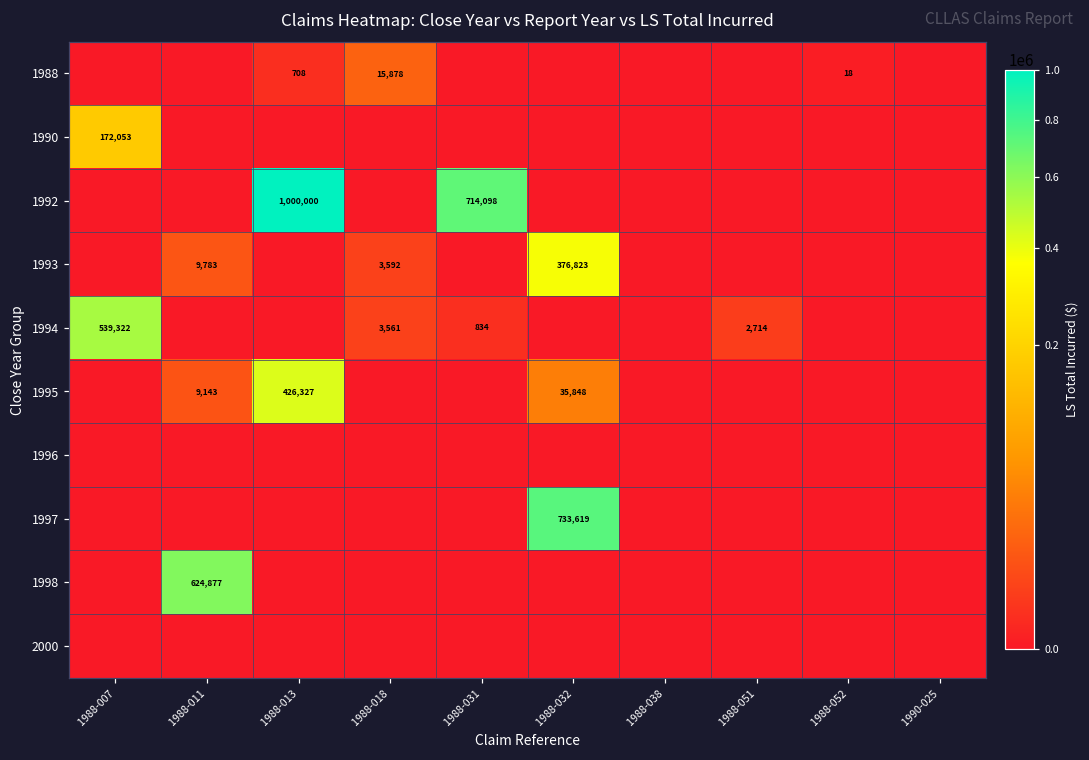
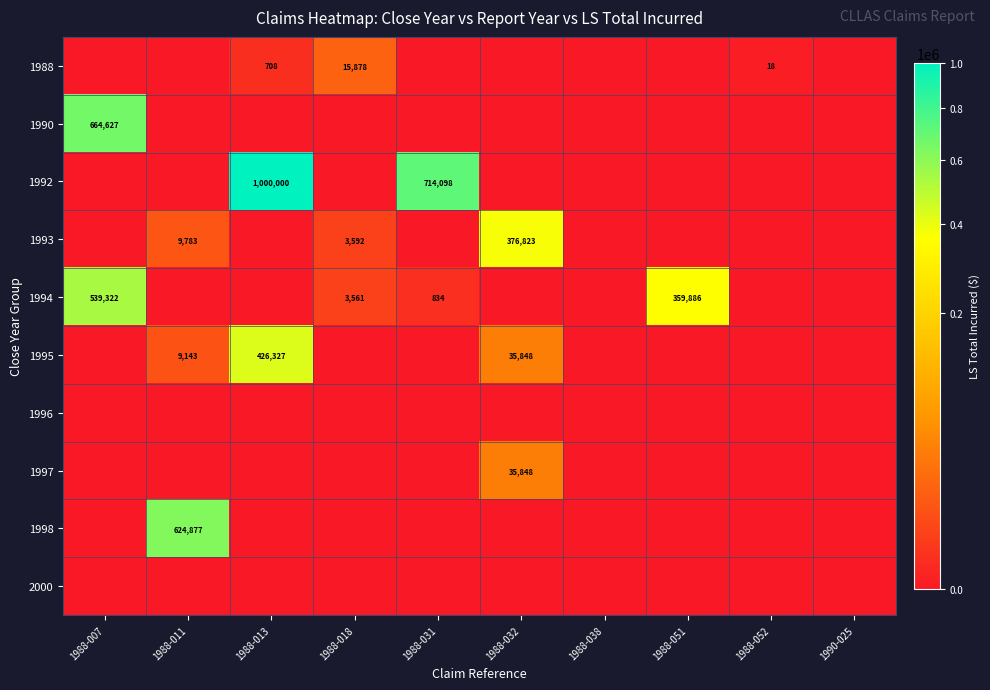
  {
    "1988": {
      "1988-013": "708",
      "1988-018": "15,878",
      "1988-052": "18"
    },
    "1990": {
-     "1988-007": "172,053"
+     "1988-007": "664,627"
    },
    "1992": {
      "1988-013": "1,000,000",
      "1988-031": "714,098"
    },
    "1993": {
      "1988-011": "9,783",
      "1988-018": "3,592",
      "1988-032": "376,823"
    },
    "1994": {
      "1988-007": "539,322",
      "1988-018": "3,561",
      "1988-031": "834",
-     "1988-051": "2,714"
+     "1988-051": "359,886"
    },
    "1995": {
      "1988-011": "9,143",
      "1988-013": "426,327",
      "1988-032": "35,848"
    },
    "1997": {
-     "1988-032": "733,619"
+     "1988-032": "35,848"
    },
    "1998": {
      "1988-011": "624,877"
    }
  }
